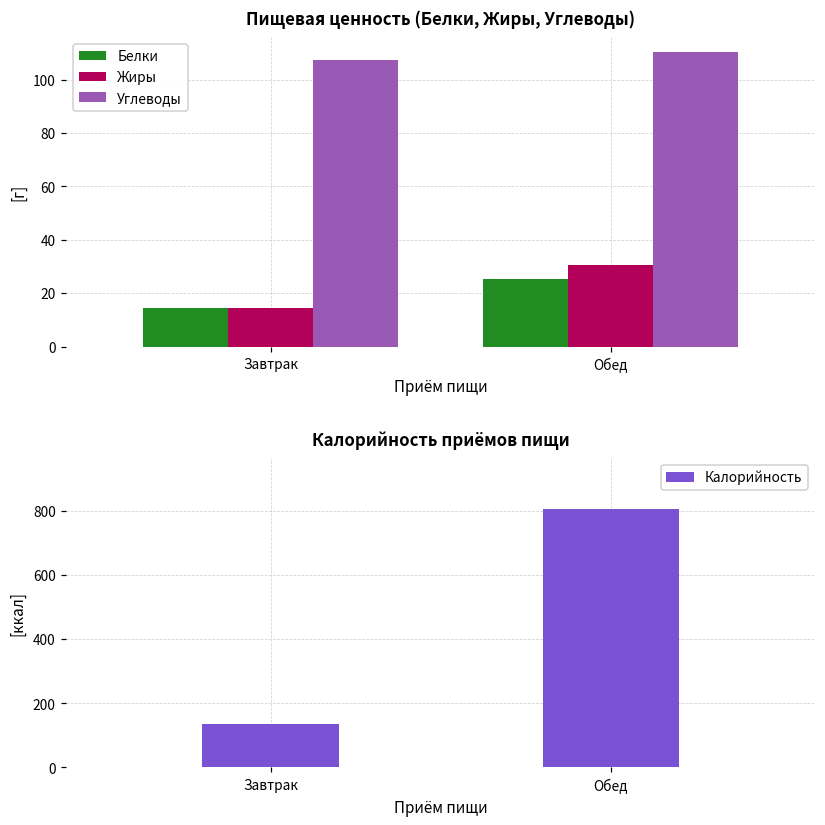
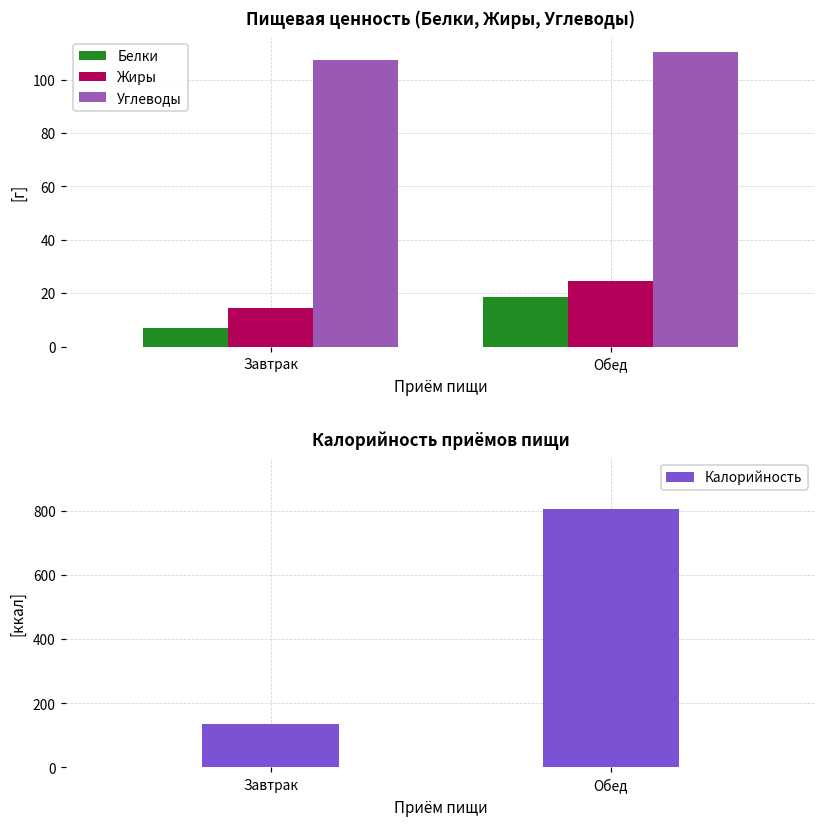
  {
    "Пищевая ценность (Белки, Жиры, Углеводы)": {
      "Белки": {
-       "Завтрак": 15,
-       "Обед": 25
+       "Завтрак": 7,
+       "Обед": 19
      },
      "Жиры": {
        "Завтрак": 14,
-       "Обед": 31
+       "Обед": 25
      },
      "Углеводы": {
        "Завтрак": 107,
        "Обед": 110
      }
    },
    "Калорийность приёмов пищи": {
      "Завтрак": 140,
      "Обед": 810
    }
  }
